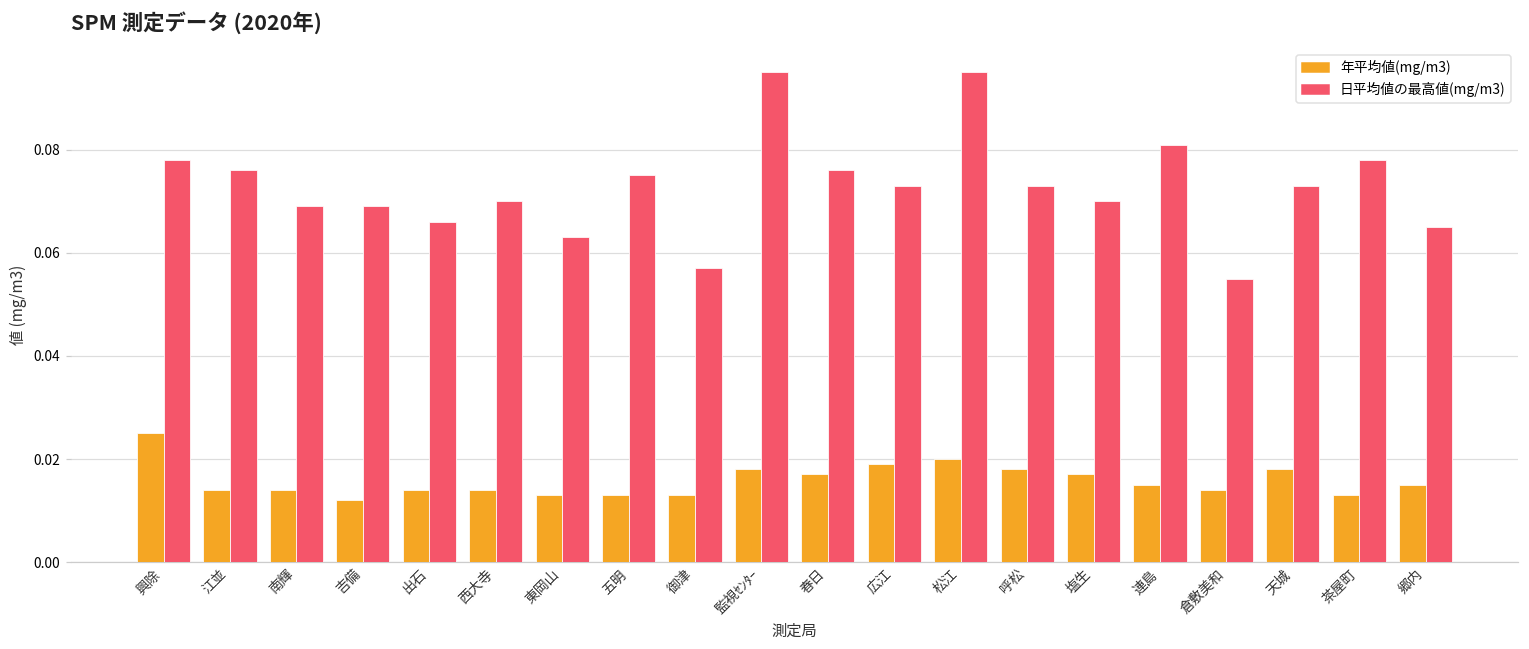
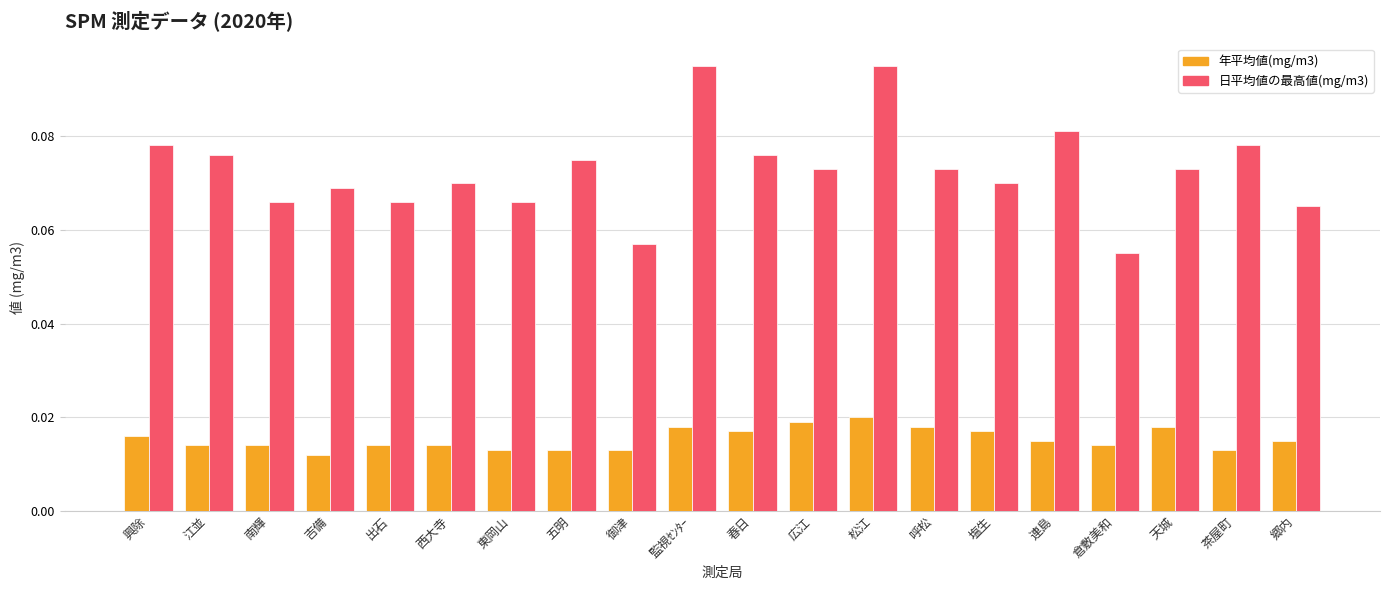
  {
    "年平均値(mg/m3)": {
-     "興除": 0.025,
+     "興除": 0.016,
      "江並": 0.014,
      "南輝": 0.014,
      "吉備": 0.012,
      "出石": 0.014,
      "西大寺": 0.014,
      "東岡山": 0.013,
      "五明": 0.013,
      "御津": 0.013,
      "監視ｾﾝﾀｰ": 0.018,
      "春日": 0.017,
      "広江": 0.019,
      "松江": 0.020,
      "呼松": 0.018,
      "塩生": 0.017,
      "連島": 0.015,
      "倉敷美和": 0.014,
      "天城": 0.018,
      "茶屋町": 0.013,
      "郷内": 0.015
    },
    "日平均値の最高値(mg/m3)": {
      "興除": 0.078,
      "江並": 0.076,
-     "南輝": 0.069,
+     "南輝": 0.066,
      "吉備": 0.069,
      "出石": 0.066,
      "西大寺": 0.070,
-     "東岡山": 0.063,
+     "東岡山": 0.066,
      "五明": 0.075,
      "御津": 0.057,
      "監視ｾﾝﾀｰ": 0.095,
      "春日": 0.076,
      "広江": 0.073,
      "松江": 0.095,
      "呼松": 0.073,
      "塩生": 0.070,
      "連島": 0.081,
      "倉敷美和": 0.055,
      "天城": 0.073,
      "茶屋町": 0.078,
      "郷内": 0.065
    }
  }
